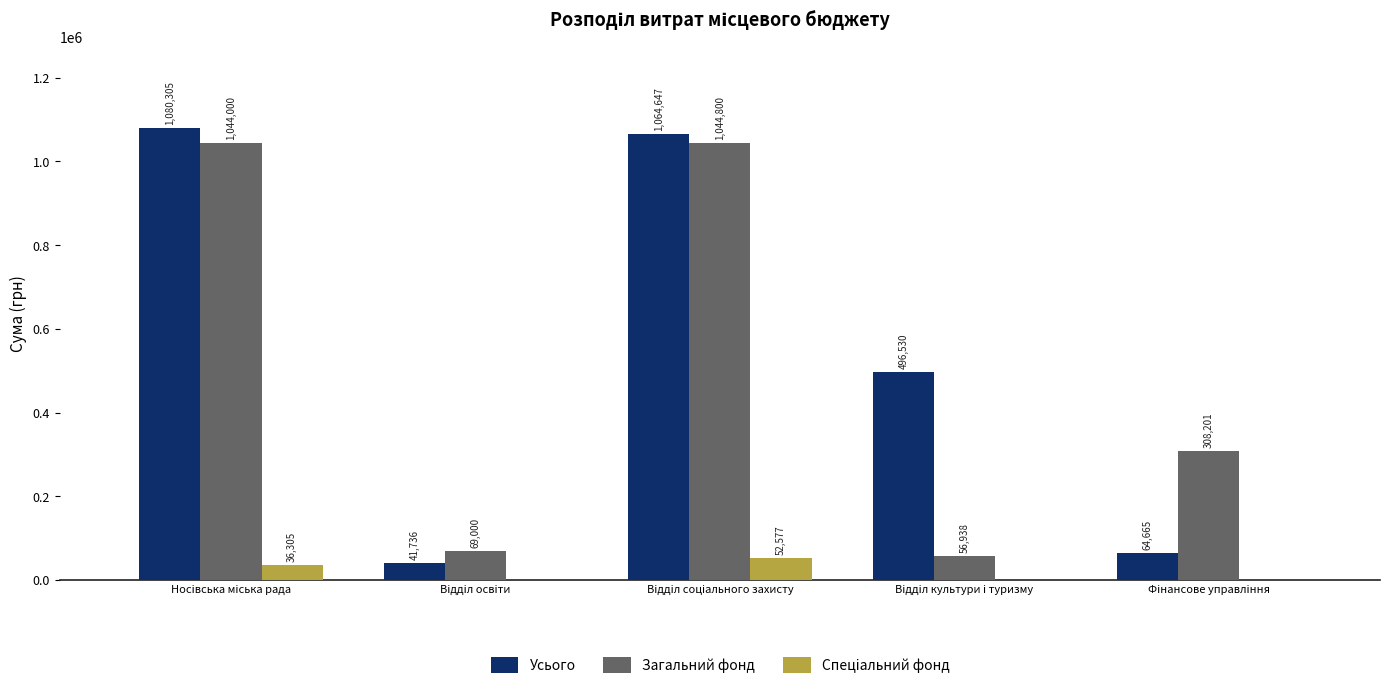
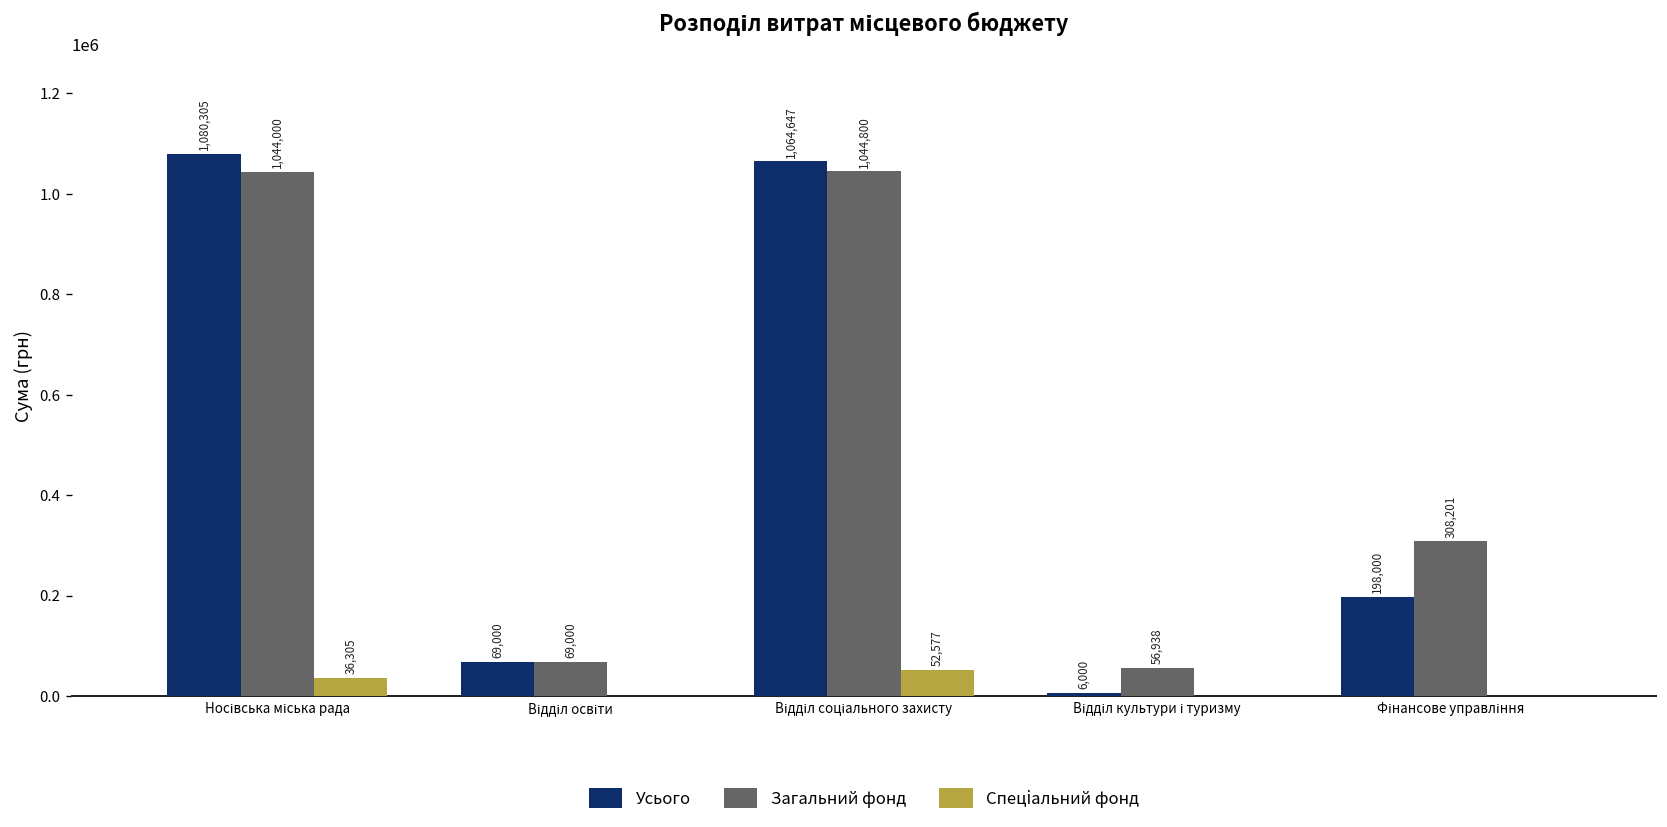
  {
    "Усього": {
      "Носівська міська рада": "1,080,305",
-     "Відділ освіти": "41,736",
+     "Відділ освіти": "69,000",
      "Відділ соціального захисту": "1,064,647",
-     "Відділ культури і туризму": "496,530",
-     "Фінансове управління": "64,665"
+     "Відділ культури і туризму": "6,000",
+     "Фінансове управління": "198,000"
    },
    "Загальний фонд": {
      "Носівська міська рада": "1,044,000",
      "Відділ освіти": "69,000",
      "Відділ соціального захисту": "1,044,800",
      "Відділ культури і туризму": "56,938",
      "Фінансове управління": "308,201"
    },
    "Спеціальний фонд": {
      "Носівська міська рада": "36,305",
      "Відділ соціального захисту": "52,577"
    }
  }
